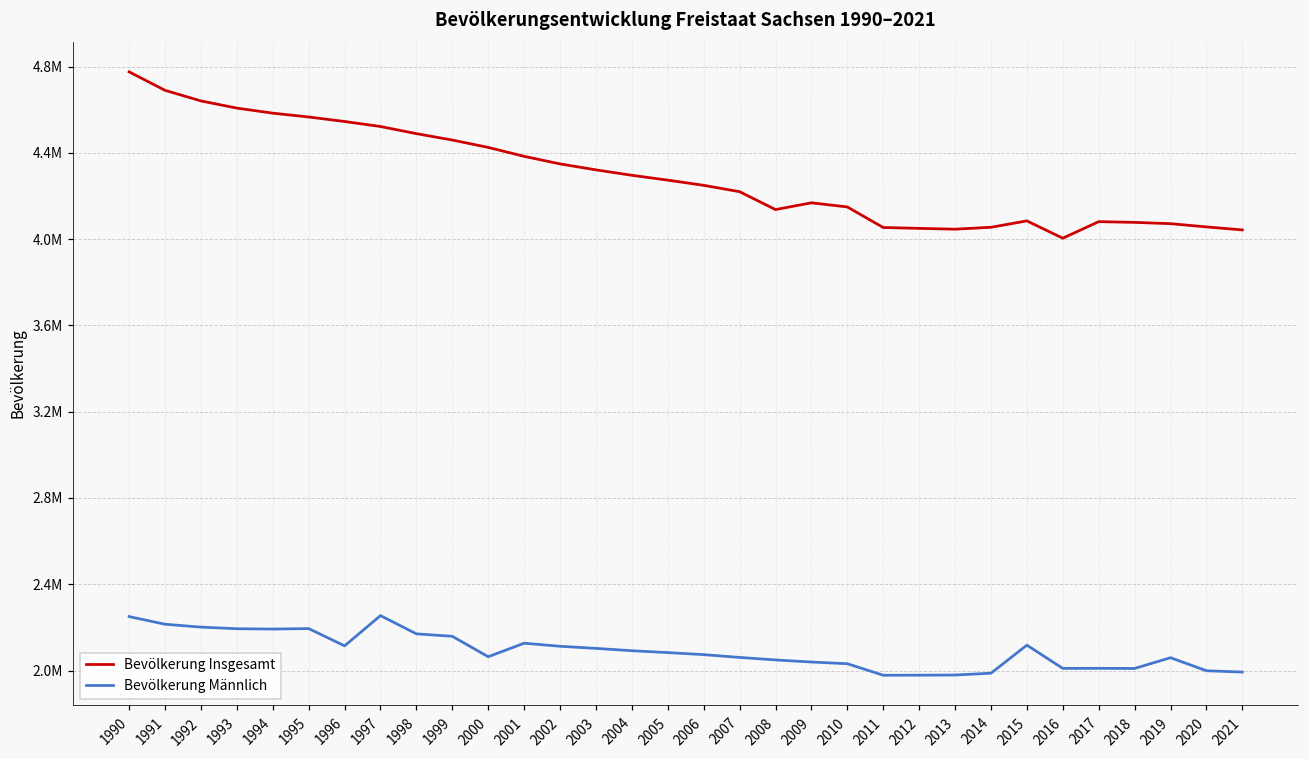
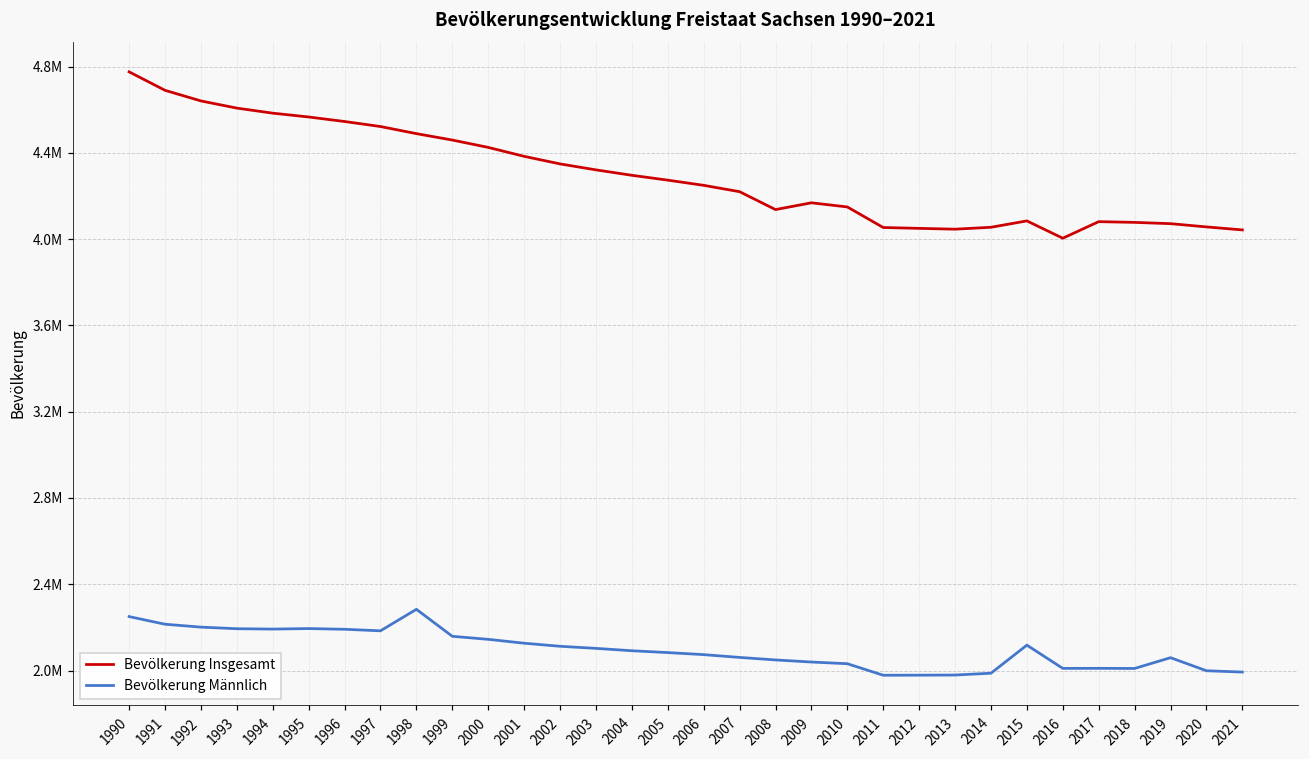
  {
    "Bevölkerung Insgesamt": {
      "1990": 4780000,
      "1991": 4690000,
      "1992": 4640000,
      "1993": 4610000,
      "1994": 4580000,
      "1995": 4570000,
      "1996": 4550000,
      "1997": 4520000,
      "1998": 4490000,
      "1999": 4460000,
      "2000": 4430000,
      "2001": 4380000,
      "2002": 4350000,
      "2003": 4320000,
      "2004": 4300000,
      "2005": 4270000,
      "2006": 4250000,
      "2007": 4220000,
      "2008": 4140000,
      "2009": 4170000,
      "2010": 4150000,
      "2011": 4050000,
      "2012": 4050000,
      "2013": 4050000,
      "2014": 4060000,
      "2015": 4080000,
      "2016": 4000000,
      "2017": 4080000,
      "2018": 4080000,
      "2019": 4070000,
      "2020": 4060000,
      "2021": 4040000
    },
    "Bevölkerung Männlich": {
      "1990": 2250000,
      "1991": 2210000,
      "1992": 2200000,
      "1993": 2190000,
      "1994": 2190000,
      "1995": 2190000,
-     "1996": 2110000,
-     "1997": 2250000,
-     "1998": 2170000,
+     "1996": 2190000,
+     "1997": 2180000,
+     "1998": 2280000,
      "1999": 2160000,
-     "2000": 2060000,
+     "2000": 2140000,
      "2001": 2130000,
      "2002": 2110000,
      "2003": 2100000,
      "2004": 2090000,
      "2005": 2080000,
      "2006": 2070000,
      "2007": 2060000,
      "2008": 2050000,
      "2009": 2040000,
      "2010": 2030000,
      "2011": 1980000,
      "2012": 1980000,
      "2013": 1980000,
      "2014": 1990000,
      "2015": 2120000,
      "2016": 2010000,
      "2017": 2010000,
      "2018": 2010000,
      "2019": 2060000,
      "2020": 2000000,
      "2021": 1990000
    }
  }
